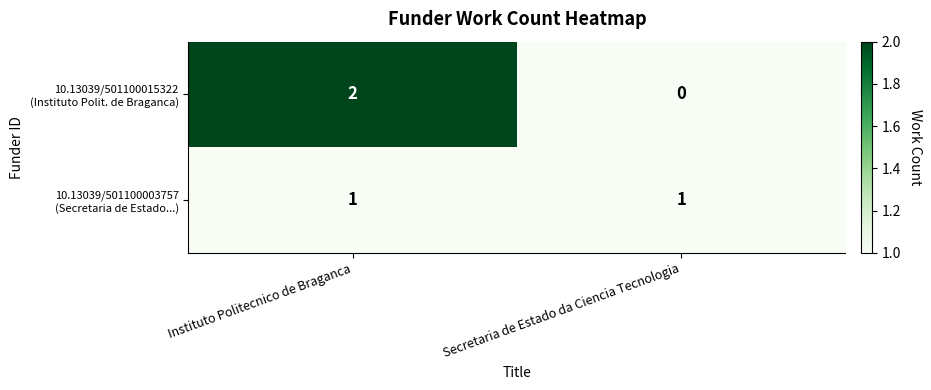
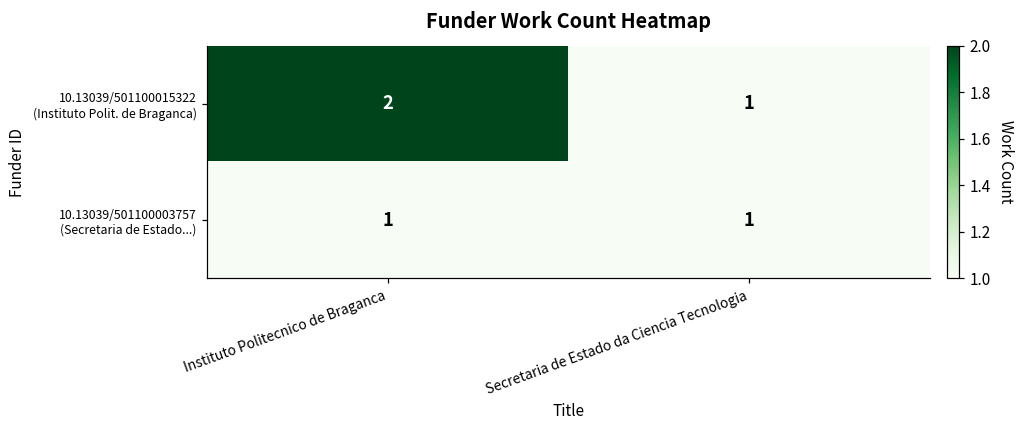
  {
    "10.13039/501100015322 (Instituto Polit. de Braganca)": {
      "Instituto Politecnico de Braganca": 2,
-     "Secretaria de Estado da Ciencia Tecnologia": 0
+     "Secretaria de Estado da Ciencia Tecnologia": 1
    },
    "10.13039/501100003757 (Secretaria de Estado...)": {
      "Instituto Politecnico de Braganca": 1,
      "Secretaria de Estado da Ciencia Tecnologia": 1
    }
  }
